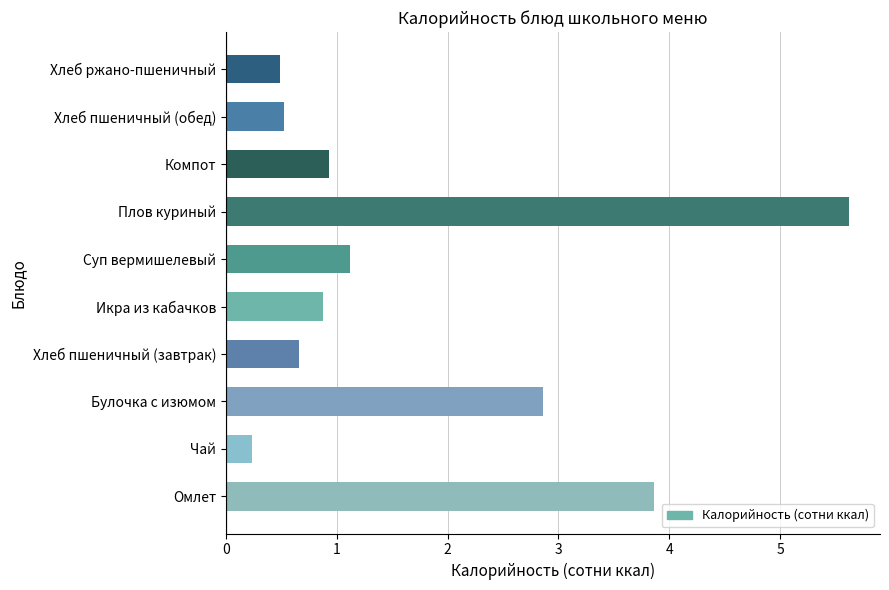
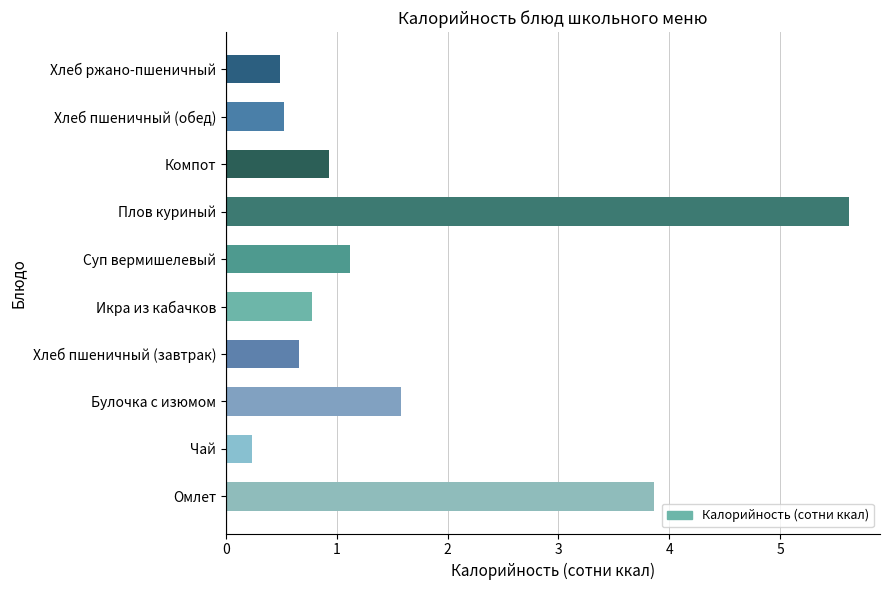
  {
    "Хлеб ржано-пшеничный": 0.49,
    "Хлеб пшеничный (обед)": 0.52,
    "Компот": 0.93,
    "Плов куриный": 5.62,
    "Суп вермишелевый": 1.12,
-   "Икра из кабачков": 0.88,
+   "Икра из кабачков": 0.78,
    "Хлеб пшеничный (завтрак)": 0.66,
-   "Булочка с изюмом": 2.86,
+   "Булочка с изюмом": 1.58,
    "Чай": 0.24,
    "Омлет": 3.86
  }
